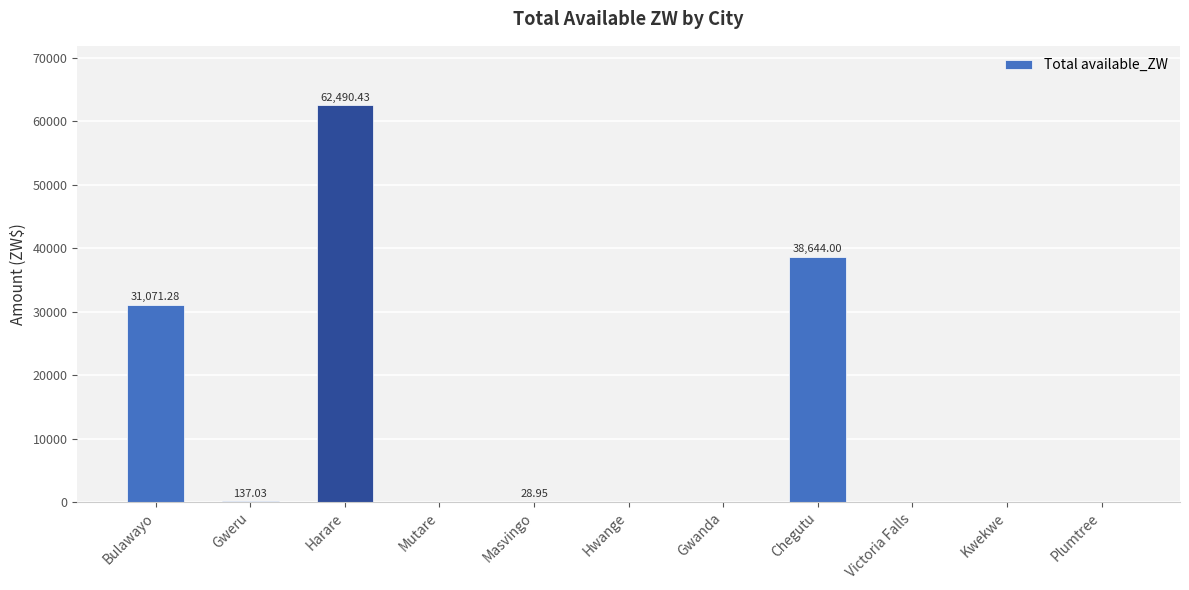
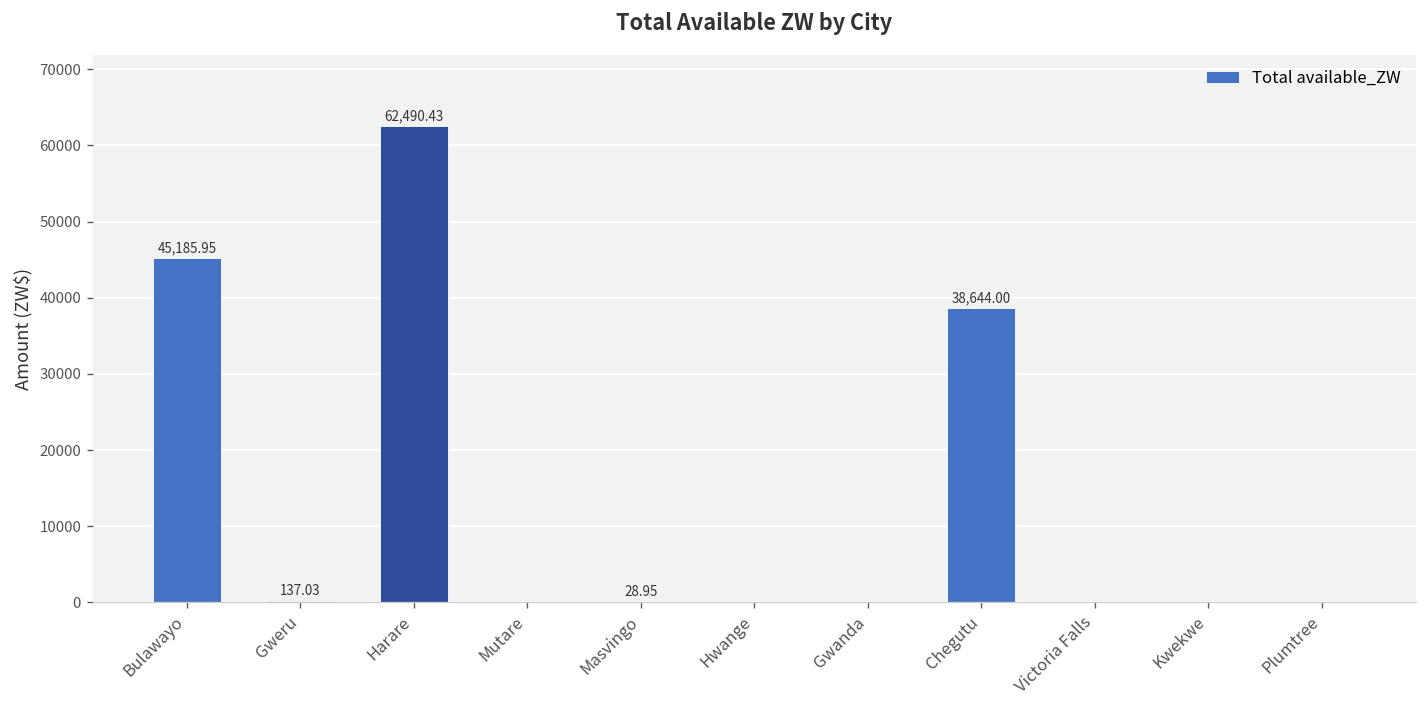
  {
-   "Bulawayo": "31,071.28",
+   "Bulawayo": "45,185.95",
    "Gweru": "137.03",
    "Harare": "62,490.43",
    "Masvingo": "28.95",
    "Chegutu": "38,644.00"
  }
